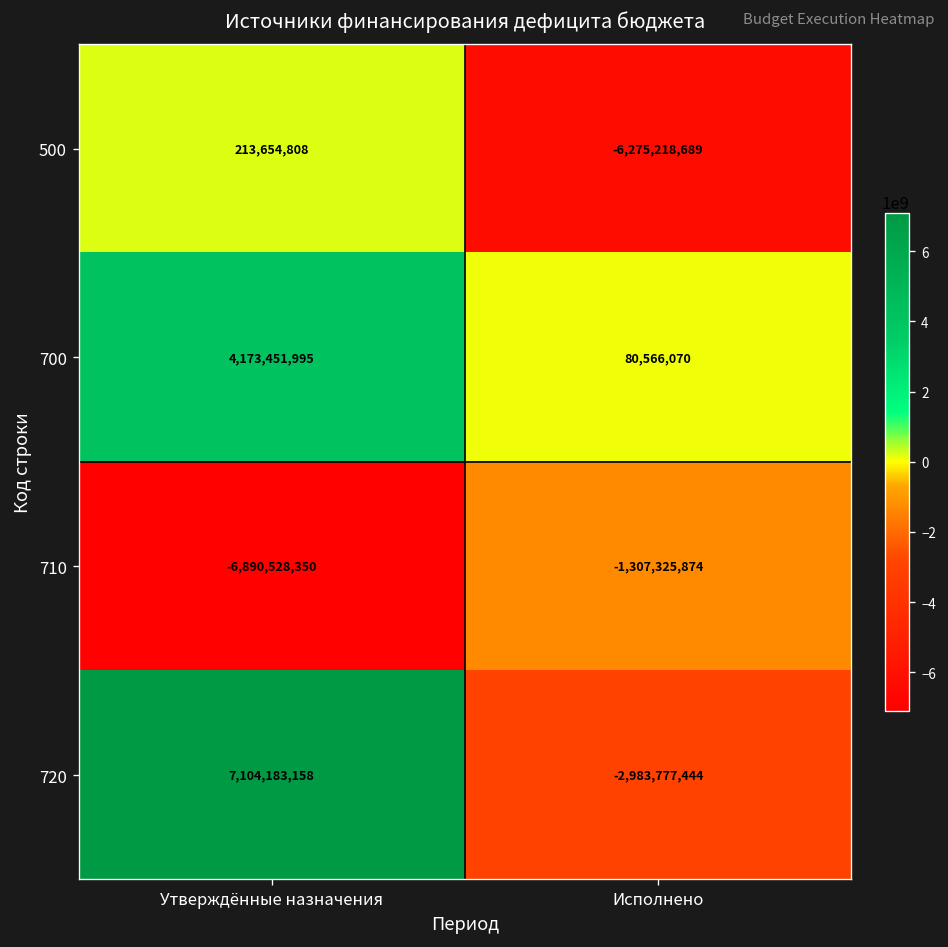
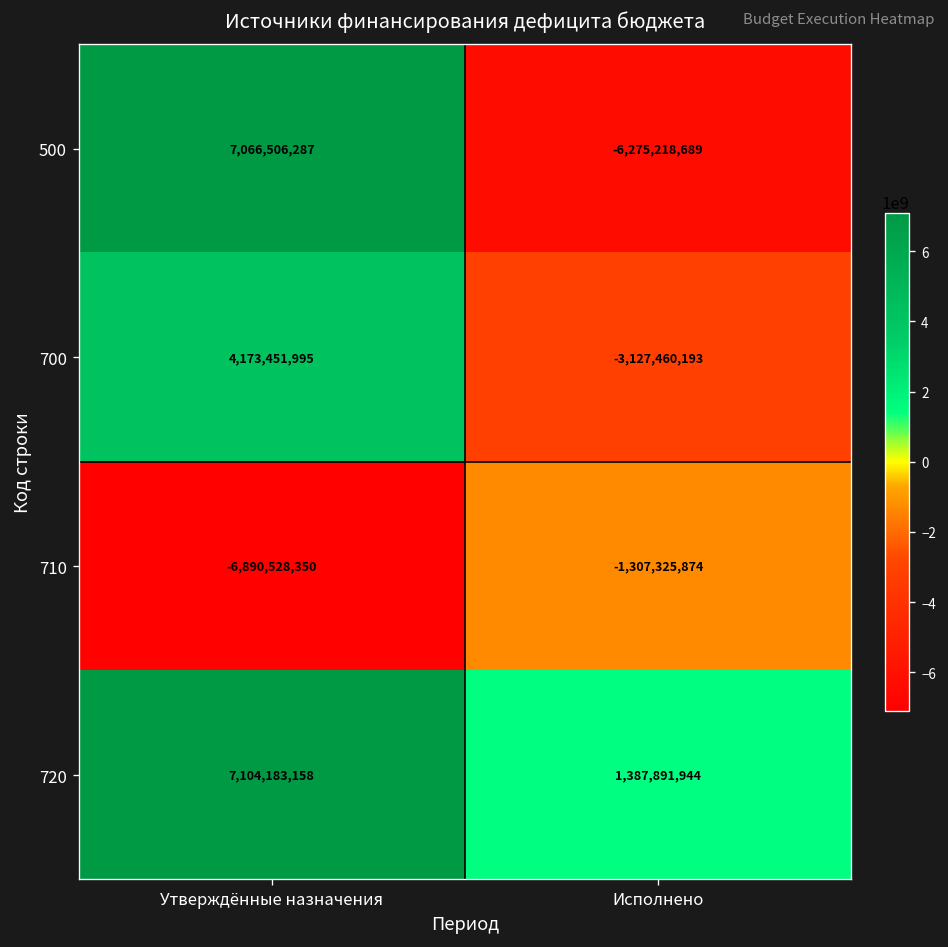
  {
    "500": {
-     "Утверждённые назначения": "213,654,808",
+     "Утверждённые назначения": "7,066,506,287",
      "Исполнено": "-6,275,218,689"
    },
    "700": {
      "Утверждённые назначения": "4,173,451,995",
-     "Исполнено": "80,566,070"
+     "Исполнено": "-3,127,460,193"
    },
    "710": {
      "Утверждённые назначения": "-6,890,528,350",
      "Исполнено": "-1,307,325,874"
    },
    "720": {
      "Утверждённые назначения": "7,104,183,158",
-     "Исполнено": "-2,983,777,444"
+     "Исполнено": "1,387,891,944"
    }
  }
